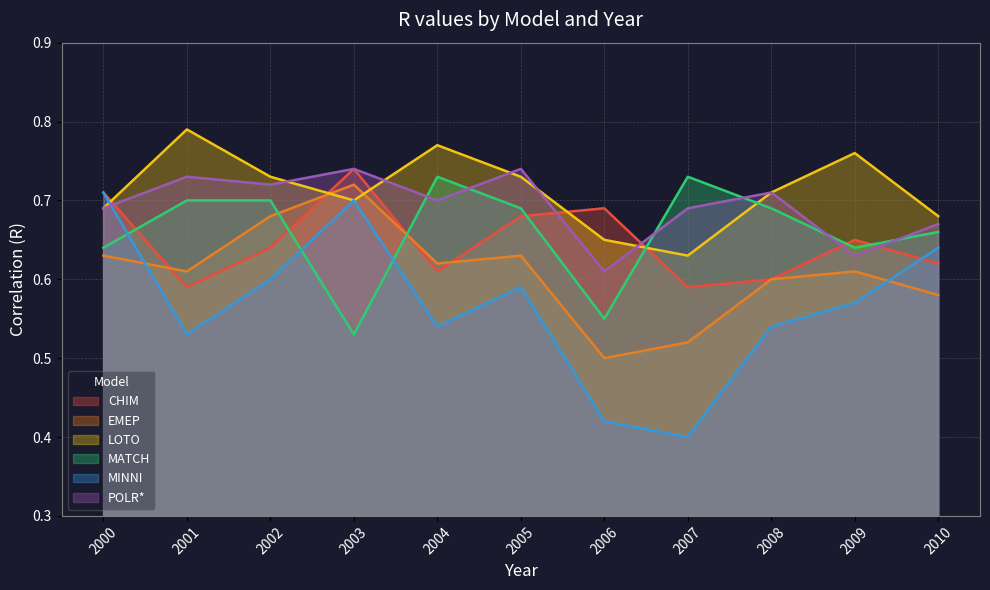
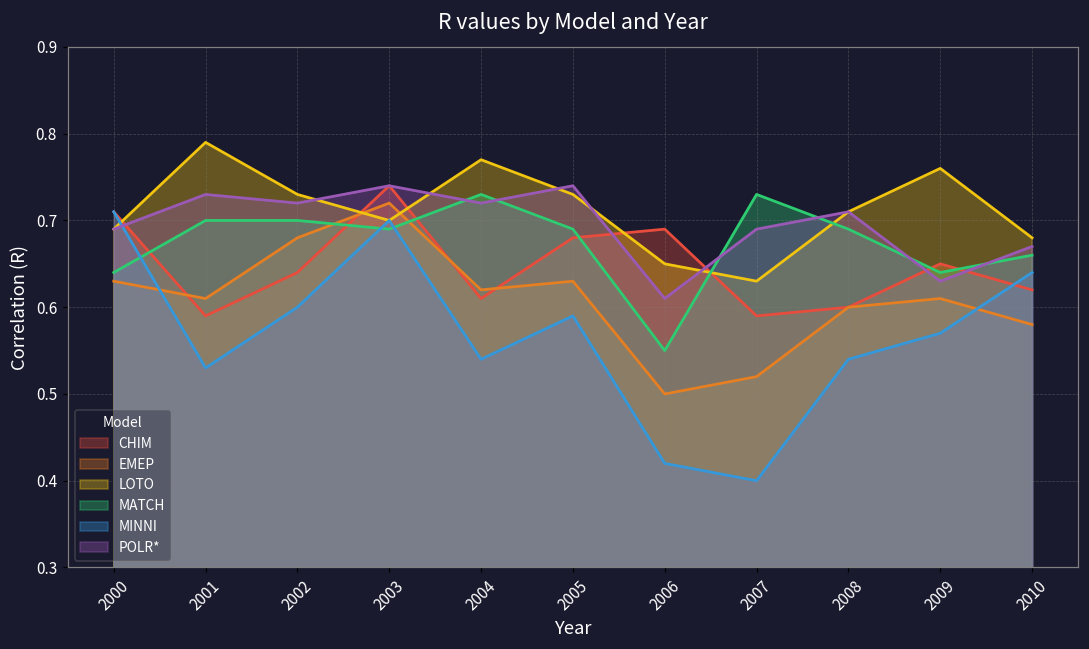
  {
    "MATCH": {
      "2000": 0.64,
      "2001": 0.70,
      "2002": 0.70,
-     "2003": 0.53,
+     "2003": 0.69,
      "2004": 0.73,
      "2005": 0.69,
      "2006": 0.55,
      "2007": 0.73,
      "2008": 0.69,
      "2009": 0.64,
      "2010": 0.66
    },
    "MINNI": {
      "2001": 0.53,
      "2002": 0.60,
      "2004": 0.54,
      "2005": 0.59,
      "2006": 0.42,
      "2007": 0.40,
      "2008": 0.54,
      "2009": 0.57,
      "2010": 0.64
    },
    "POLR*": {
      "2001": 0.73,
      "2002": 0.72,
-     "2004": 0.70,
+     "2004": 0.72,
      "2005": 0.74,
      "2006": 0.61,
      "2007": 0.69,
      "2009": 0.63,
      "2010": 0.67
    }
  }
